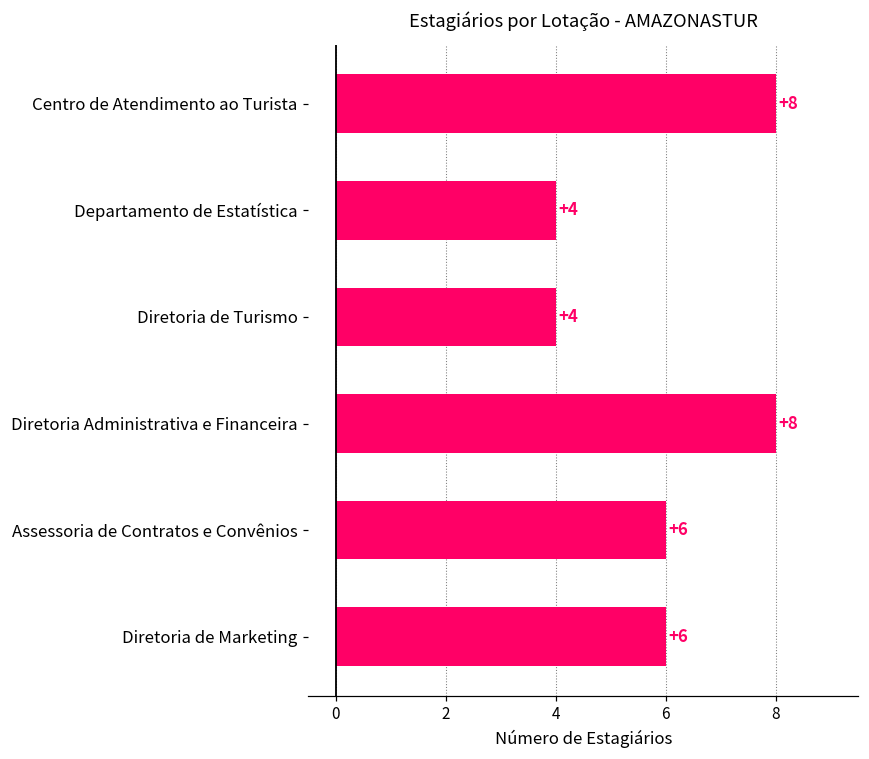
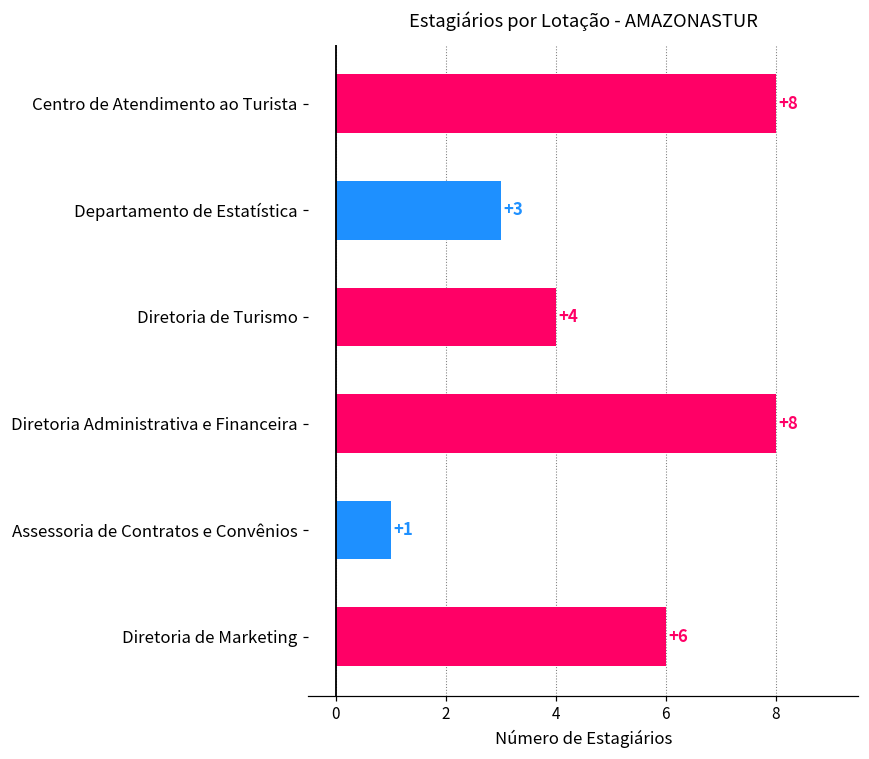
  {
    "Centro de Atendimento ao Turista": "+8",
-   "Departamento de Estatística": "+4",
+   "Departamento de Estatística": "+3",
    "Diretoria de Turismo": "+4",
    "Diretoria Administrativa e Financeira": "+8",
-   "Assessoria de Contratos e Convênios": "+6",
+   "Assessoria de Contratos e Convênios": "+1",
    "Diretoria de Marketing": "+6"
  }
